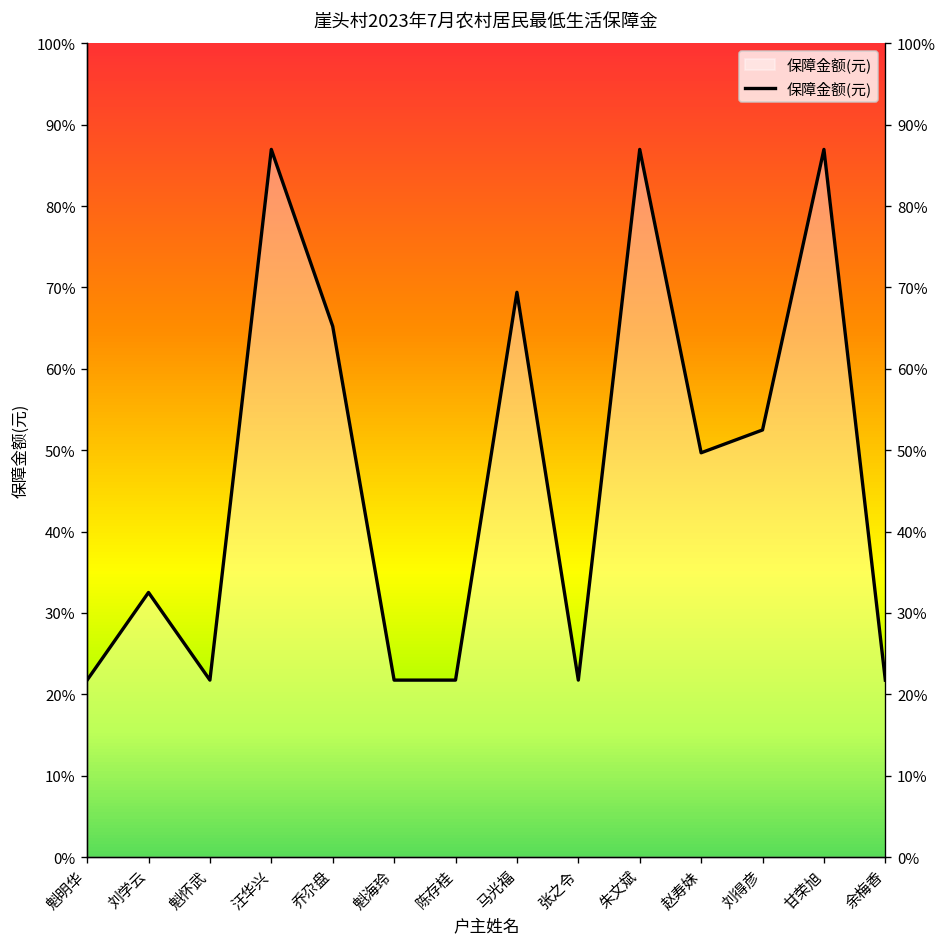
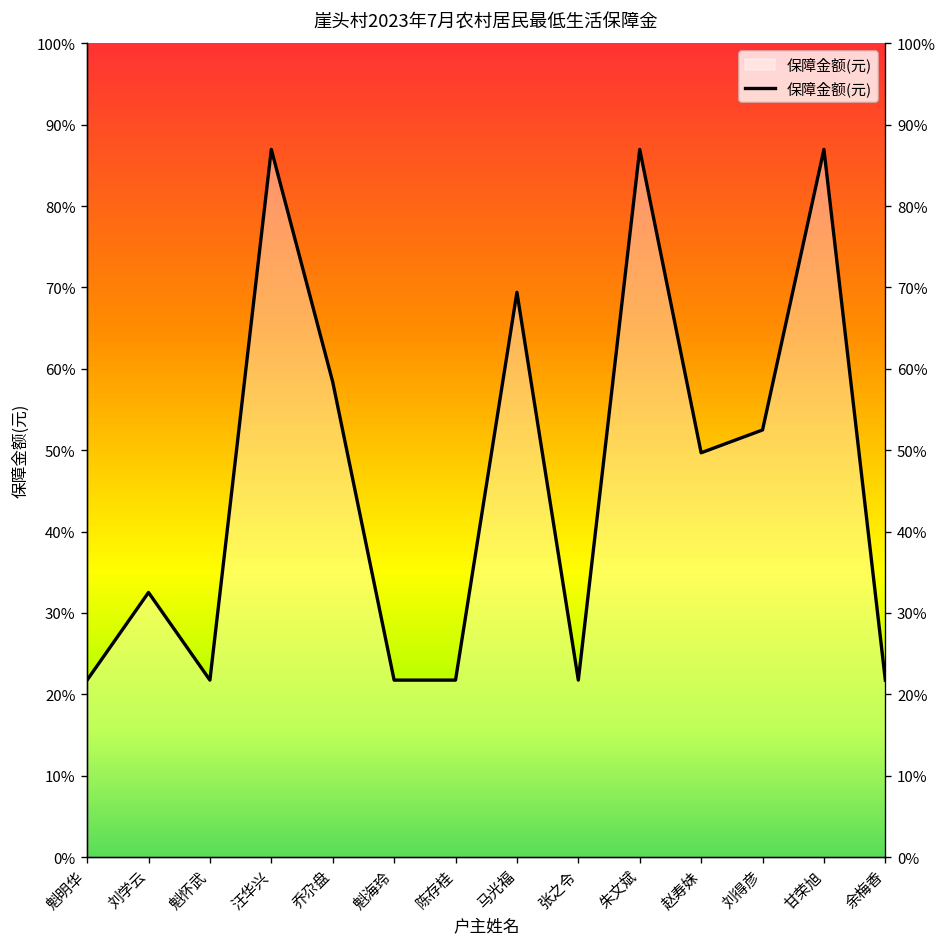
  {
    "魁明华": "22%",
    "刘学云": "33%",
    "魁怀武": "22%",
    "汪华兴": "87%",
-   "乔尕盘": "65%",
+   "乔尕盘": "58%",
    "魁海玲": "22%",
    "陈存桂": "22%",
    "马光福": "69%",
    "张之令": "22%",
    "朱文斌": "87%",
    "赵寿妹": "50%",
    "刘得彦": "52%",
    "甘荣旭": "87%",
    "余梅香": "22%"
  }
